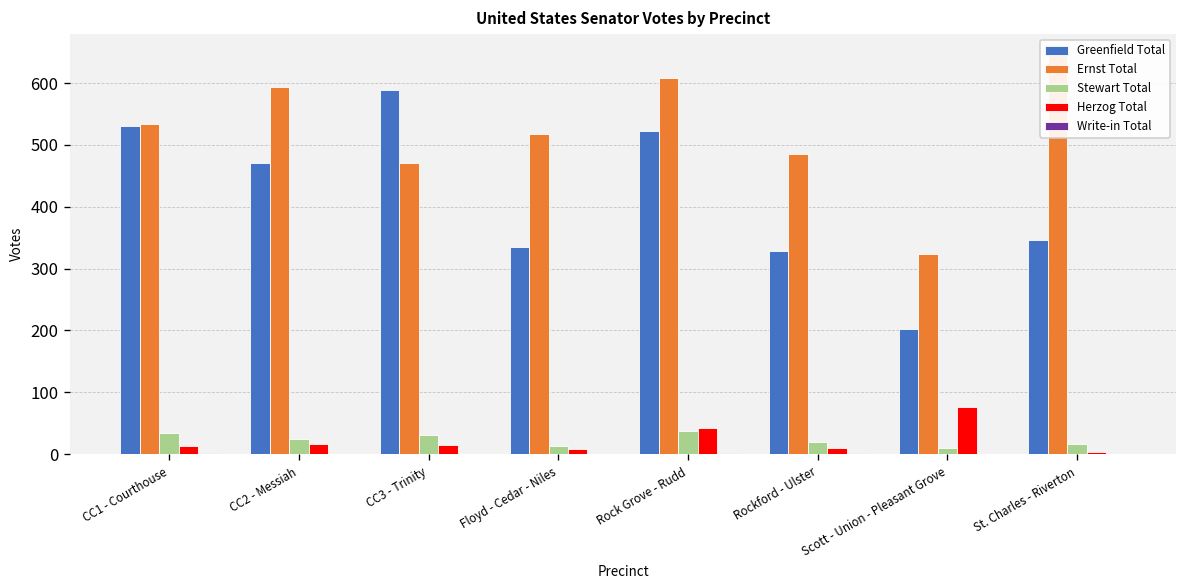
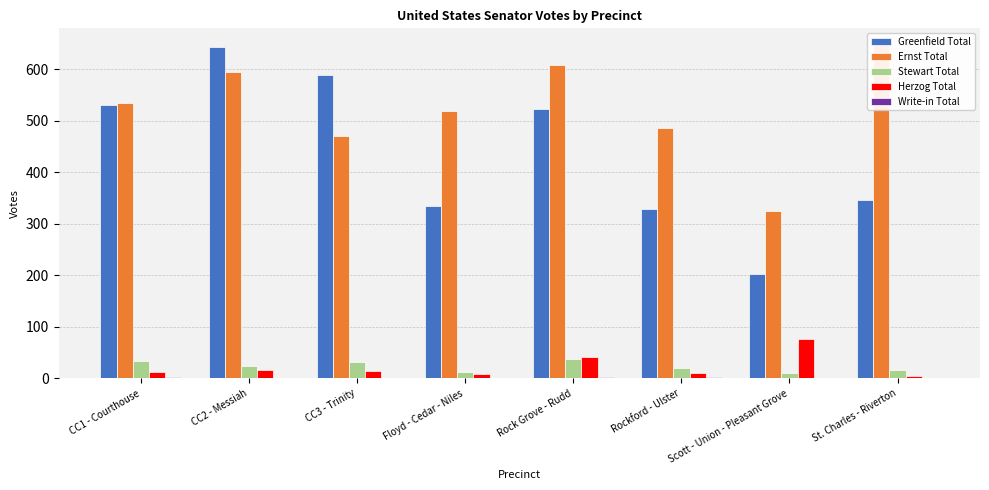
  {
    "Greenfield Total": {
      "CC1 - Courthouse": 530,
-     "CC2 - Messiah": 470,
+     "CC2 - Messiah": 640,
      "CC3 - Trinity": 590,
      "Floyd - Cedar - Niles": 340,
      "Rock Grove - Rudd": 520,
      "Rockford - Ulster": 330,
      "Scott - Union - Pleasant Grove": 200,
      "St. Charles - Riverton": 350
    },
    "Ernst Total": {
      "CC1 - Courthouse": 530,
      "CC2 - Messiah": 590,
      "CC3 - Trinity": 470,
      "Floyd - Cedar - Niles": 520,
      "Rock Grove - Rudd": 610,
      "Rockford - Ulster": 490,
      "Scott - Union - Pleasant Grove": 320
    },
    "Stewart Total": {
      "CC1 - Courthouse": 30,
      "CC2 - Messiah": 20,
      "CC3 - Trinity": 30,
      "Floyd - Cedar - Niles": 10,
      "Rock Grove - Rudd": 40,
      "Rockford - Ulster": 20,
      "Scott - Union - Pleasant Grove": 10,
      "St. Charles - Riverton": 20
    },
    "Herzog Total": {
      "CC1 - Courthouse": 10,
      "CC2 - Messiah": 20,
      "CC3 - Trinity": 20,
      "Floyd - Cedar - Niles": 10,
      "Rock Grove - Rudd": 40,
      "Rockford - Ulster": 10,
      "Scott - Union - Pleasant Grove": 80
    },
    "Write-in Total": {
      "CC2 - Messiah": 0,
      "Floyd - Cedar - Niles": 0,
      "Scott - Union - Pleasant Grove": 0
    }
  }
